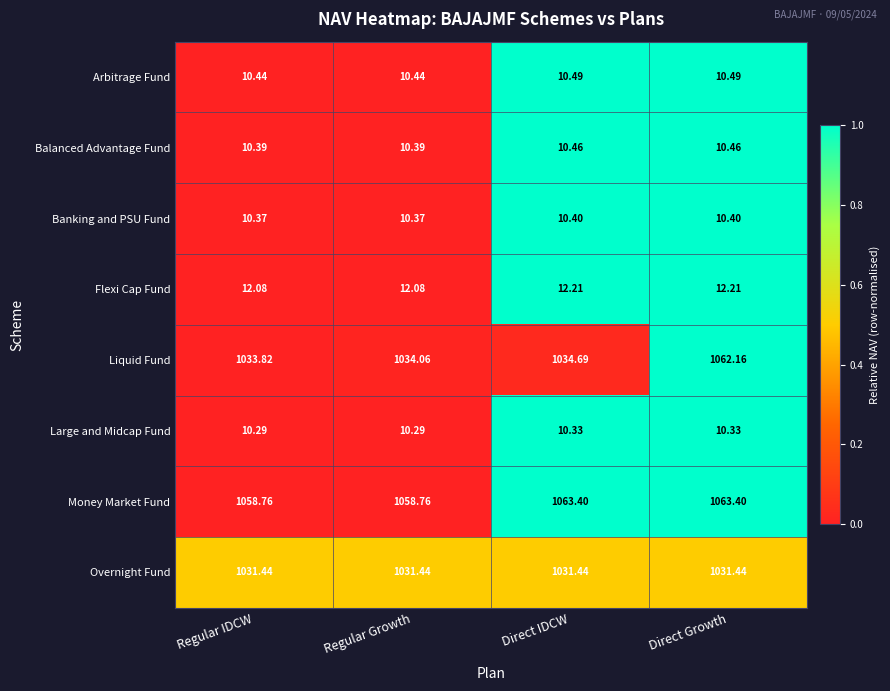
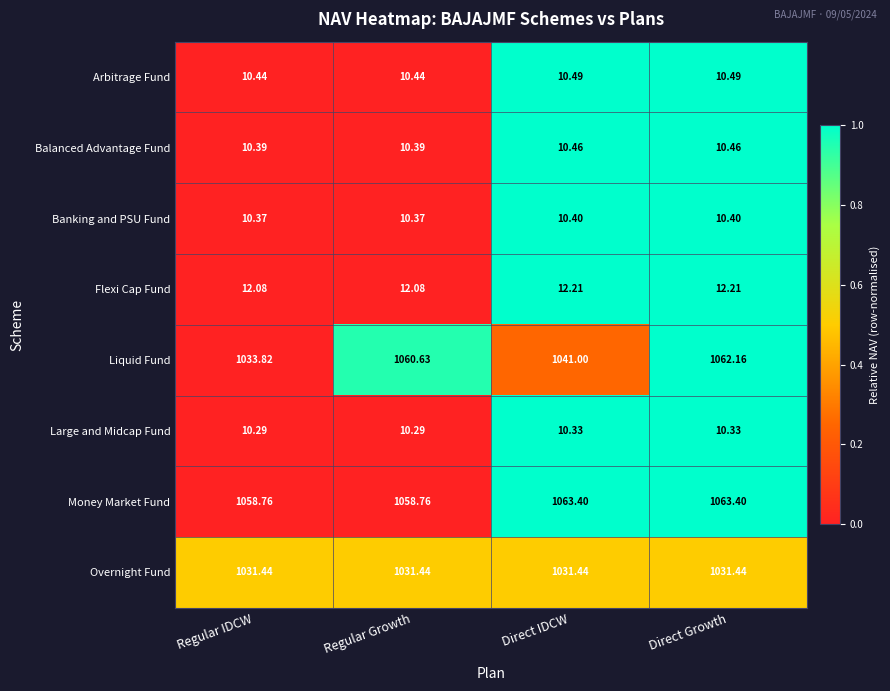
  {
    "Arbitrage Fund": {
      "Regular IDCW": 10.44,
      "Regular Growth": 10.44,
      "Direct IDCW": 10.49,
      "Direct Growth": 10.49
    },
    "Balanced Advantage Fund": {
      "Regular IDCW": 10.39,
      "Regular Growth": 10.39,
      "Direct IDCW": 10.46,
      "Direct Growth": 10.46
    },
    "Banking and PSU Fund": {
      "Regular IDCW": 10.37,
      "Regular Growth": 10.37,
      "Direct IDCW": 10.40,
      "Direct Growth": 10.40
    },
    "Flexi Cap Fund": {
      "Regular IDCW": 12.08,
      "Regular Growth": 12.08,
      "Direct IDCW": 12.21,
      "Direct Growth": 12.21
    },
    "Liquid Fund": {
      "Regular IDCW": 1033.82,
-     "Regular Growth": 1034.06,
-     "Direct IDCW": 1034.69,
+     "Regular Growth": 1060.63,
+     "Direct IDCW": 1041.00,
      "Direct Growth": 1062.16
    },
    "Large and Midcap Fund": {
      "Regular IDCW": 10.29,
      "Regular Growth": 10.29,
      "Direct IDCW": 10.33,
      "Direct Growth": 10.33
    },
    "Money Market Fund": {
      "Regular IDCW": 1058.76,
      "Regular Growth": 1058.76,
      "Direct IDCW": 1063.40,
      "Direct Growth": 1063.40
    },
    "Overnight Fund": {
      "Regular IDCW": 1031.44,
      "Regular Growth": 1031.44,
      "Direct IDCW": 1031.44,
      "Direct Growth": 1031.44
    }
  }
